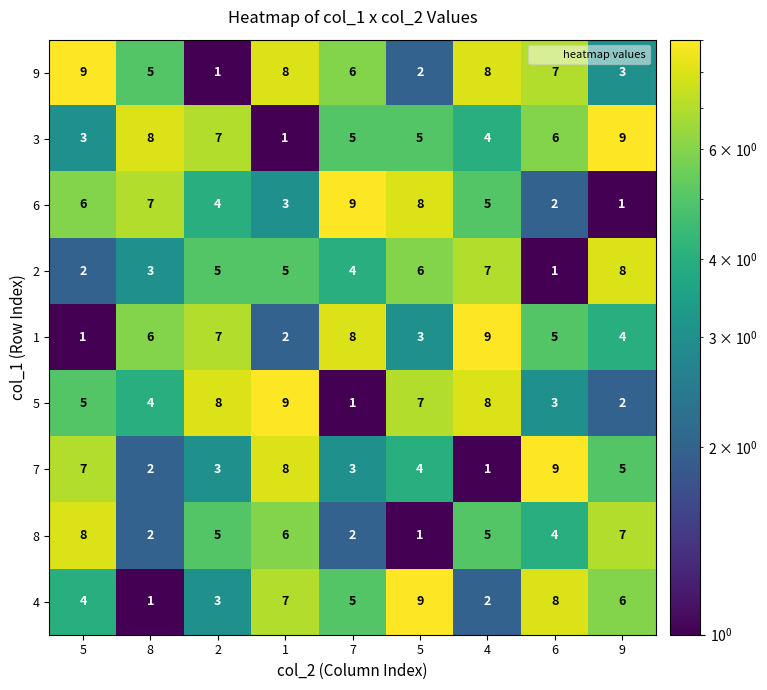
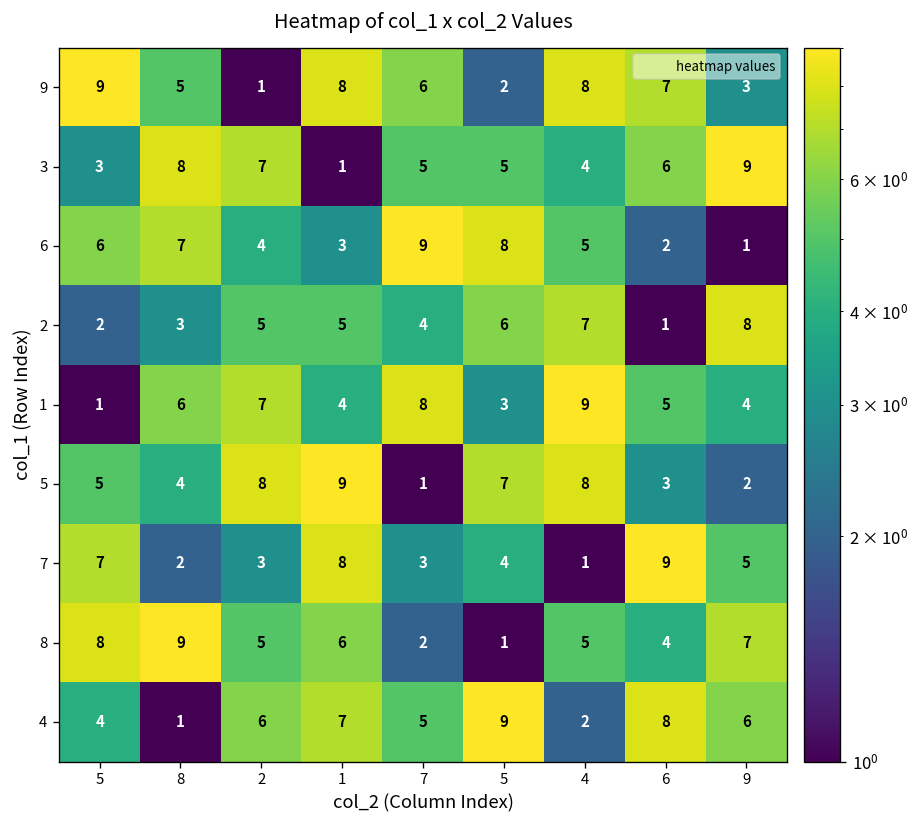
  {
    "9": {
      "8": 5,
      "2": 1,
      "1": 8,
      "7": 6,
      "4": 8,
      "6": 7,
      "9": 3
    },
    "3": {
      "8": 8,
      "2": 7,
      "1": 1,
      "7": 5,
      "4": 4,
      "6": 6,
      "9": 9
    },
    "6": {
      "8": 7,
      "2": 4,
      "1": 3,
      "7": 9,
      "4": 5,
      "6": 2,
      "9": 1
    },
    "2": {
      "8": 3,
      "2": 5,
      "1": 5,
      "7": 4,
      "4": 7,
      "6": 1,
      "9": 8
    },
    "1": {
      "8": 6,
      "2": 7,
-     "1": 2,
+     "1": 4,
      "7": 8,
      "4": 9,
      "6": 5,
      "9": 4
    },
    "5": {
      "8": 4,
      "2": 8,
      "1": 9,
      "7": 1,
      "4": 8,
      "6": 3,
      "9": 2
    },
    "7": {
      "8": 2,
      "2": 3,
      "1": 8,
      "7": 3,
      "4": 1,
      "6": 9,
      "9": 5
    },
    "8": {
-     "8": 2,
+     "8": 9,
      "2": 5,
      "1": 6,
      "7": 2,
      "4": 5,
      "6": 4,
      "9": 7
    },
    "4": {
      "8": 1,
-     "2": 3,
+     "2": 6,
      "1": 7,
      "7": 5,
      "4": 2,
      "6": 8,
      "9": 6
    }
  }
